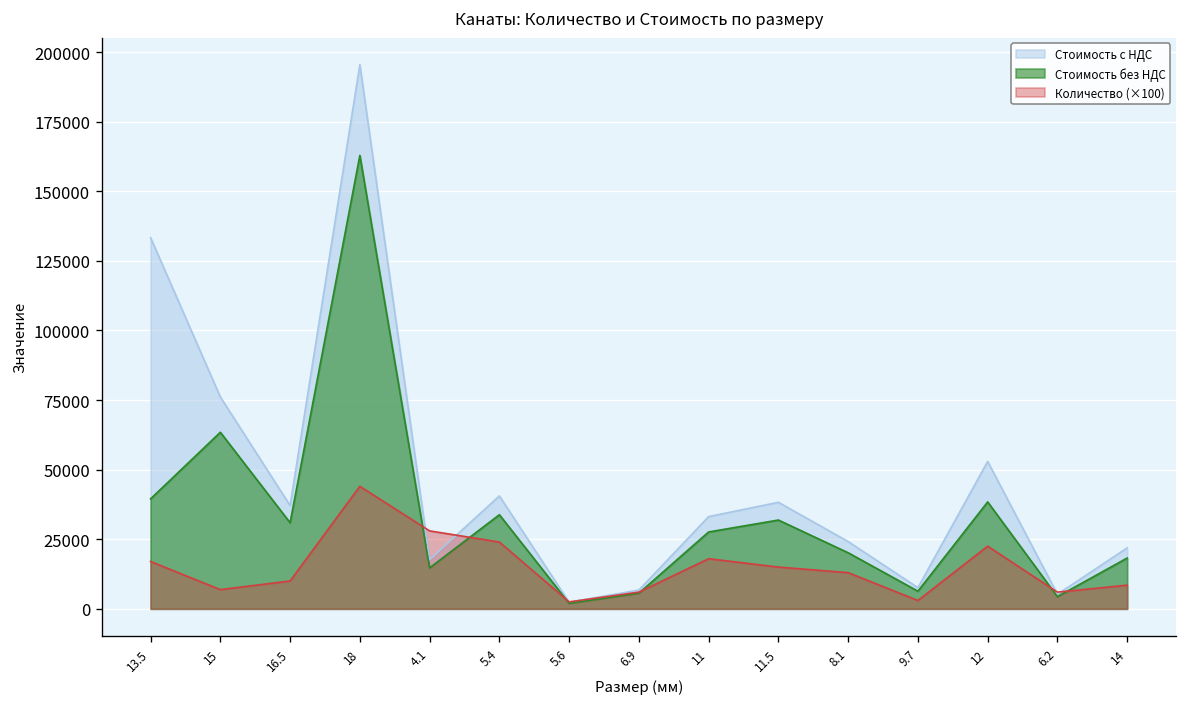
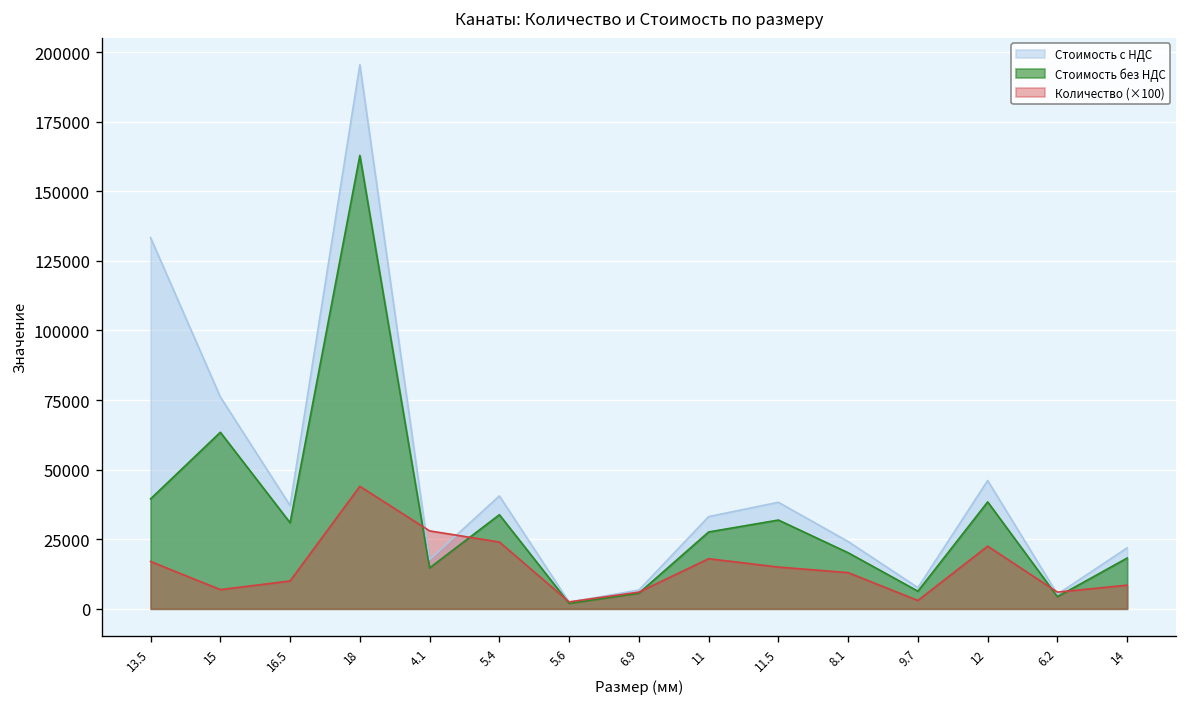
  {
    "Стоимость с НДС": {
      "13.5": 133000,
      "15": 76000,
      "16.5": 37000,
      "18": 195000,
      "4.1": 18000,
      "5.4": 41000,
      "11": 33000,
      "11.5": 38000,
      "8.1": 24000,
      "9.7": 8000,
-     "12": 53000,
+     "12": 46000,
      "14": 22000
    },
    "Стоимость без НДС": {
      "13.5": 40000,
      "15": 63000,
      "16.5": 31000,
      "18": 163000,
      "4.1": 15000,
      "5.4": 34000,
      "11": 28000,
      "11.5": 32000,
      "8.1": 20000,
      "9.7": 6000,
      "12": 38000,
      "14": 18000
    },
    "Количество (×100)": {
      "13.5": 17000,
      "15": 7000,
      "16.5": 10000,
      "18": 44000,
      "4.1": 28000,
      "5.4": 24000,
      "11": 18000,
      "11.5": 15000,
      "8.1": 13000,
      "9.7": 3000,
      "12": 23000,
      "14": 9000
    }
  }
